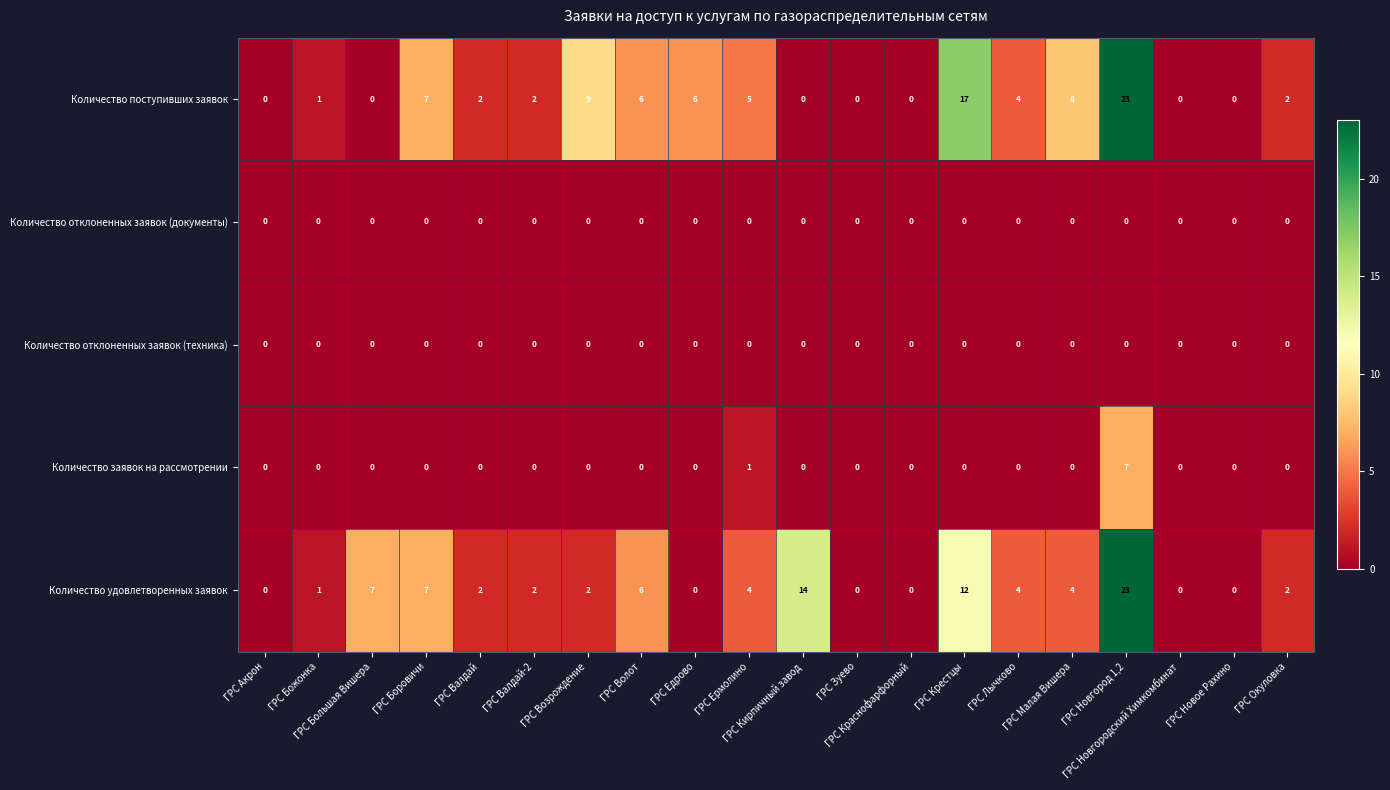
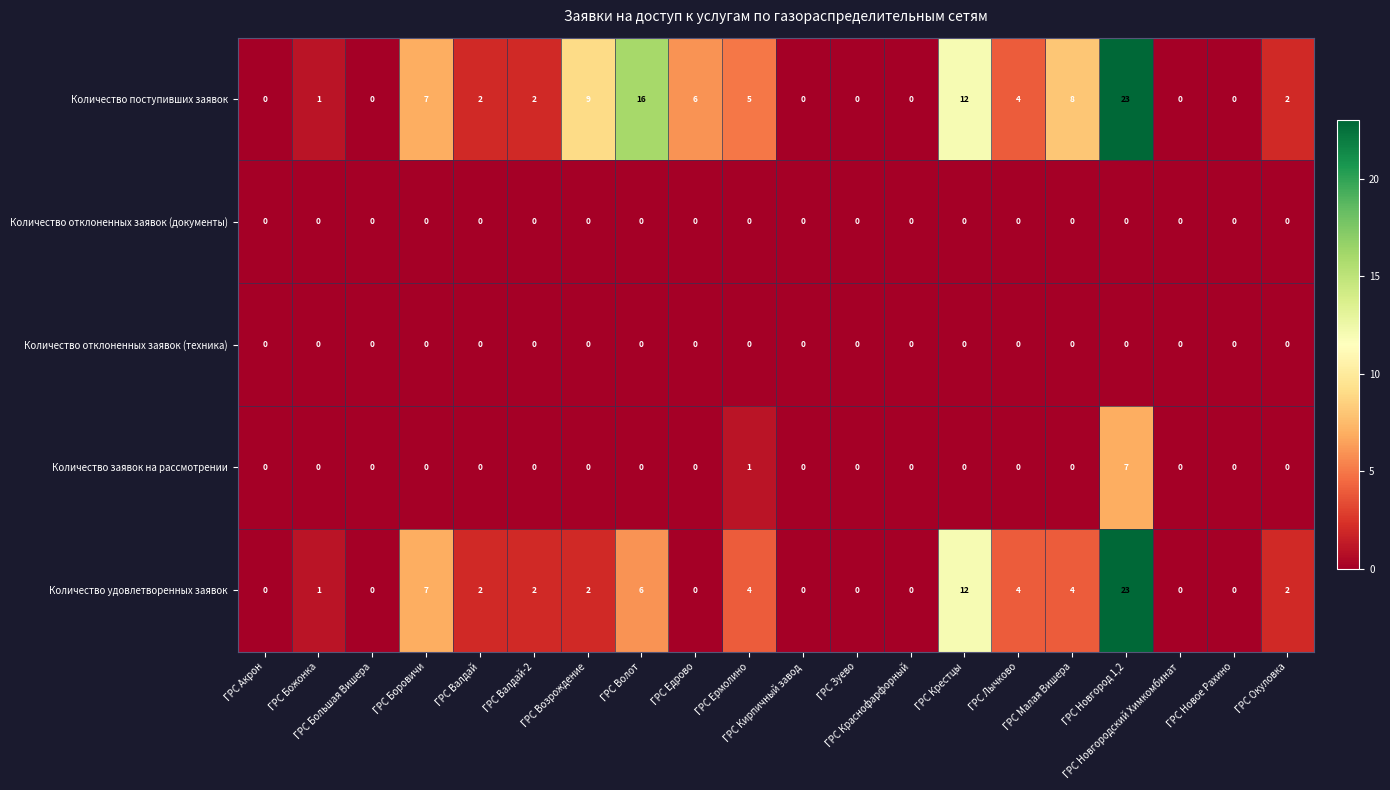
  {
    "Количество поступивших заявок": {
      "ГРС Акрон": 0,
      "ГРС Божонка": 1,
      "ГРС Большая Вишера": 0,
      "ГРС Боровичи": 7,
      "ГРС Валдай": 2,
      "ГРС Валдай-2": 2,
      "ГРС Возрождение": 9,
-     "ГРС Волот": 6,
+     "ГРС Волот": 16,
      "ГРС Едрово": 6,
      "ГРС Ермолино": 5,
      "ГРС Кирпичный завод": 0,
      "ГРС Зуево": 0,
      "ГРС Краснофарфорный": 0,
-     "ГРС Крестцы": 17,
+     "ГРС Крестцы": 12,
      "ГРС Лычково": 4,
      "ГРС Малая Вишера": 8,
      "ГРС Новгород 1,2": 23,
      "ГРС Новгородский Химкомбинат": 0,
      "ГРС Новое Рахино": 0,
      "ГРС Окуловка": 2
    },
    "Количество отклоненных заявок (документы)": {
      "ГРС Акрон": 0,
      "ГРС Божонка": 0,
      "ГРС Большая Вишера": 0,
      "ГРС Боровичи": 0,
      "ГРС Валдай": 0,
      "ГРС Валдай-2": 0,
      "ГРС Возрождение": 0,
      "ГРС Волот": 0,
      "ГРС Едрово": 0,
      "ГРС Ермолино": 0,
      "ГРС Кирпичный завод": 0,
      "ГРС Зуево": 0,
      "ГРС Краснофарфорный": 0,
      "ГРС Крестцы": 0,
      "ГРС Лычково": 0,
      "ГРС Малая Вишера": 0,
      "ГРС Новгород 1,2": 0,
      "ГРС Новгородский Химкомбинат": 0,
      "ГРС Новое Рахино": 0,
      "ГРС Окуловка": 0
    },
    "Количество отклоненных заявок (техника)": {
      "ГРС Акрон": 0,
      "ГРС Божонка": 0,
      "ГРС Большая Вишера": 0,
      "ГРС Боровичи": 0,
      "ГРС Валдай": 0,
      "ГРС Валдай-2": 0,
      "ГРС Возрождение": 0,
      "ГРС Волот": 0,
      "ГРС Едрово": 0,
      "ГРС Ермолино": 0,
      "ГРС Кирпичный завод": 0,
      "ГРС Зуево": 0,
      "ГРС Краснофарфорный": 0,
      "ГРС Крестцы": 0,
      "ГРС Лычково": 0,
      "ГРС Малая Вишера": 0,
      "ГРС Новгород 1,2": 0,
      "ГРС Новгородский Химкомбинат": 0,
      "ГРС Новое Рахино": 0,
      "ГРС Окуловка": 0
    },
    "Количество заявок на рассмотрении": {
      "ГРС Акрон": 0,
      "ГРС Божонка": 0,
      "ГРС Большая Вишера": 0,
      "ГРС Боровичи": 0,
      "ГРС Валдай": 0,
      "ГРС Валдай-2": 0,
      "ГРС Возрождение": 0,
      "ГРС Волот": 0,
      "ГРС Едрово": 0,
      "ГРС Ермолино": 1,
      "ГРС Кирпичный завод": 0,
      "ГРС Зуево": 0,
      "ГРС Краснофарфорный": 0,
      "ГРС Крестцы": 0,
      "ГРС Лычково": 0,
      "ГРС Малая Вишера": 0,
      "ГРС Новгород 1,2": 7,
      "ГРС Новгородский Химкомбинат": 0,
      "ГРС Новое Рахино": 0,
      "ГРС Окуловка": 0
    },
    "Количество удовлетворенных заявок": {
      "ГРС Акрон": 0,
      "ГРС Божонка": 1,
-     "ГРС Большая Вишера": 7,
+     "ГРС Большая Вишера": 0,
      "ГРС Боровичи": 7,
      "ГРС Валдай": 2,
      "ГРС Валдай-2": 2,
      "ГРС Возрождение": 2,
      "ГРС Волот": 6,
      "ГРС Едрово": 0,
      "ГРС Ермолино": 4,
-     "ГРС Кирпичный завод": 14,
+     "ГРС Кирпичный завод": 0,
      "ГРС Зуево": 0,
      "ГРС Краснофарфорный": 0,
      "ГРС Крестцы": 12,
      "ГРС Лычково": 4,
      "ГРС Малая Вишера": 4,
      "ГРС Новгород 1,2": 23,
      "ГРС Новгородский Химкомбинат": 0,
      "ГРС Новое Рахино": 0,
      "ГРС Окуловка": 2
    }
  }
